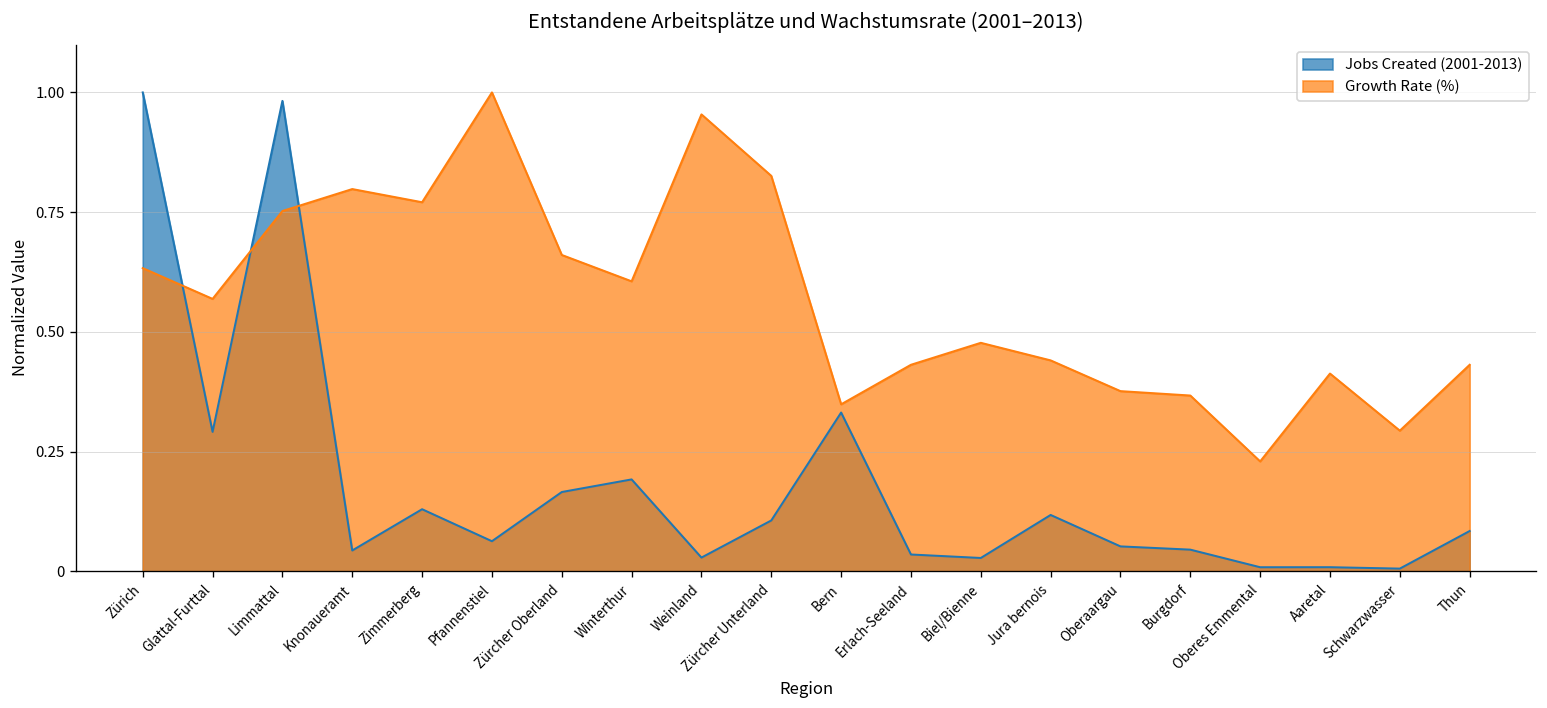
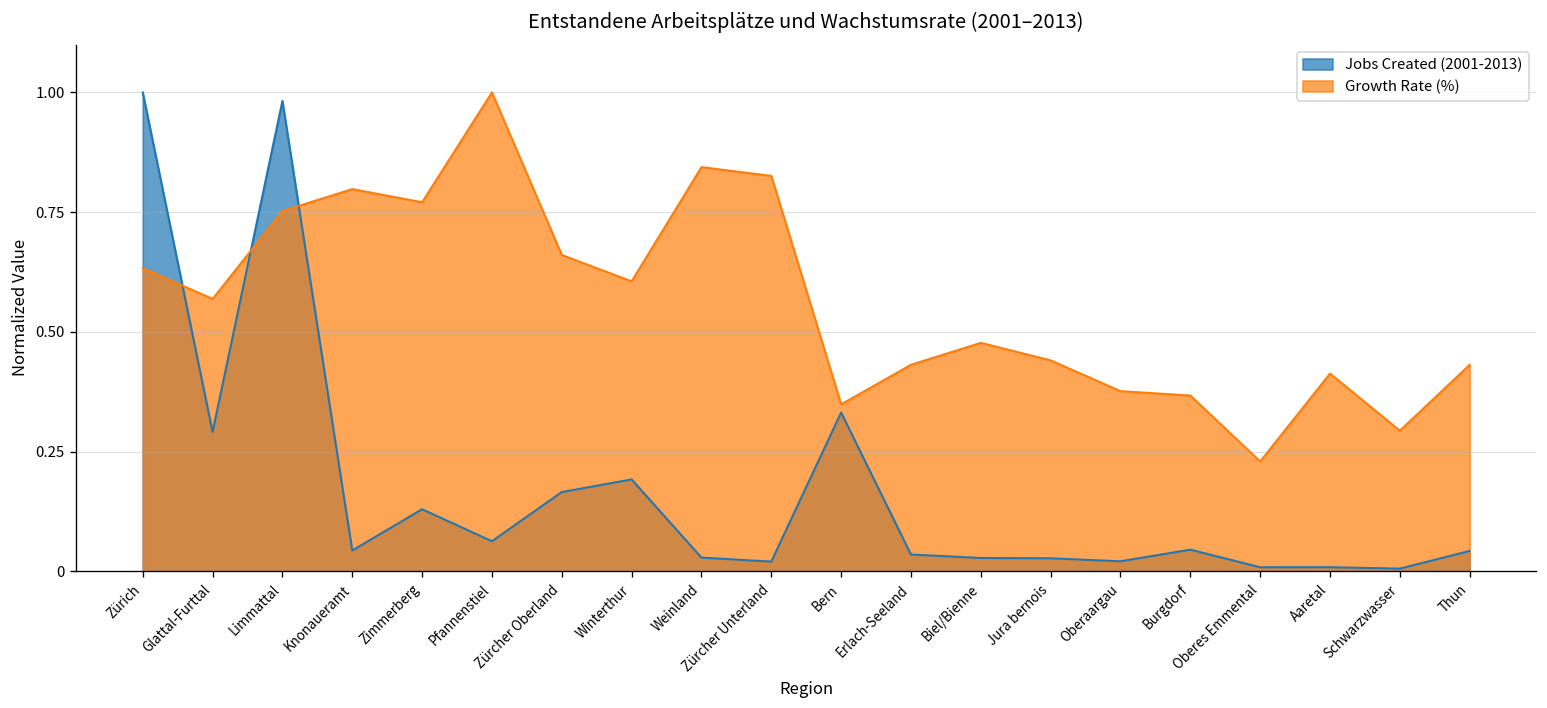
  {
    "Jobs Created (2001-2013)": {
      "Zürich": 1.00,
      "Glattal-Furttal": 0.29,
      "Limmattal": 0.98,
      "Knonaueramt": 0.04,
      "Zimmerberg": 0.13,
      "Pfannenstiel": 0.06,
      "Zürcher Oberland": 0.17,
      "Winterthur": 0.19,
      "Weinland": 0.03,
-     "Zürcher Unterland": 0.11,
+     "Zürcher Unterland": 0.02,
      "Bern": 0.33,
      "Erlach-Seeland": 0.03,
      "Biel/Bienne": 0.03,
-     "Jura bernois": 0.12,
-     "Oberaargau": 0.05,
+     "Jura bernois": 0.03,
+     "Oberaargau": 0.02,
      "Burgdorf": 0.05,
      "Oberes Emmental": 0.01,
      "Aaretal": 0.01,
      "Schwarzwasser": 0.01,
-     "Thun": 0.08
+     "Thun": 0.04
    },
    "Growth Rate (%)": {
      "Zürich": 0.63,
      "Glattal-Furttal": 0.57,
      "Limmattal": 0.75,
      "Knonaueramt": 0.80,
      "Zimmerberg": 0.77,
      "Pfannenstiel": 1.00,
      "Zürcher Oberland": 0.66,
      "Winterthur": 0.61,
-     "Weinland": 0.95,
+     "Weinland": 0.84,
      "Zürcher Unterland": 0.83,
      "Bern": 0.35,
      "Erlach-Seeland": 0.43,
      "Biel/Bienne": 0.48,
      "Jura bernois": 0.44,
      "Oberaargau": 0.38,
      "Burgdorf": 0.37,
      "Oberes Emmental": 0.23,
      "Aaretal": 0.41,
      "Schwarzwasser": 0.29,
      "Thun": 0.43
    }
  }
